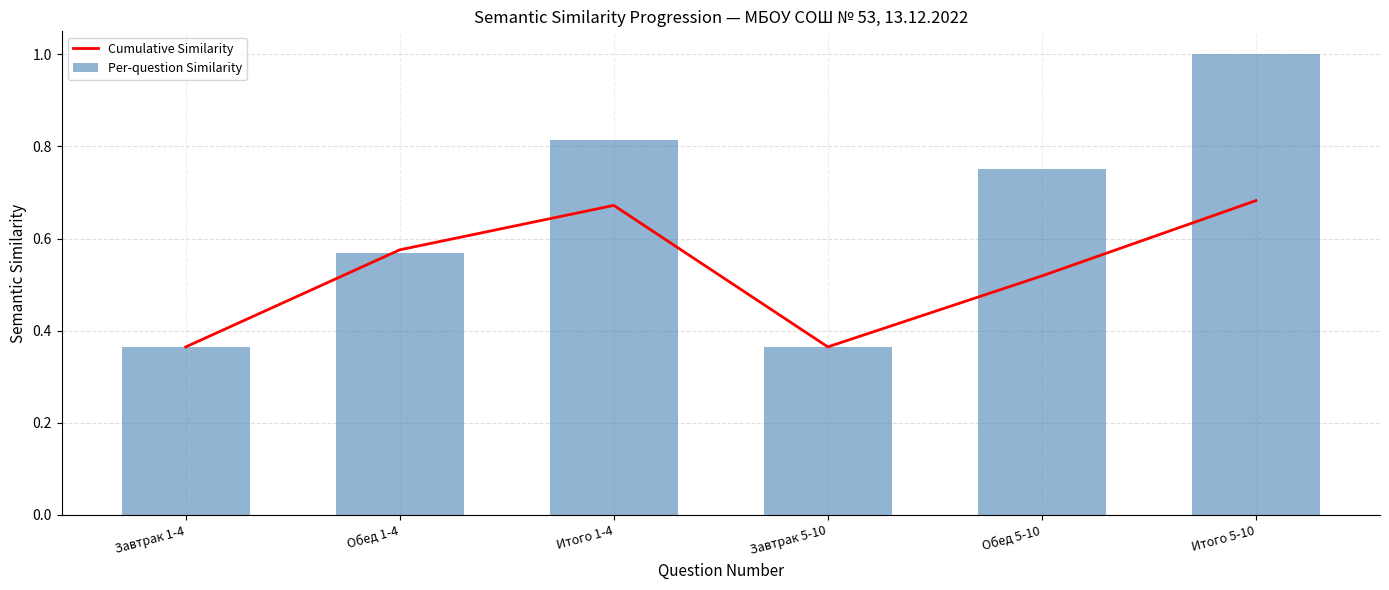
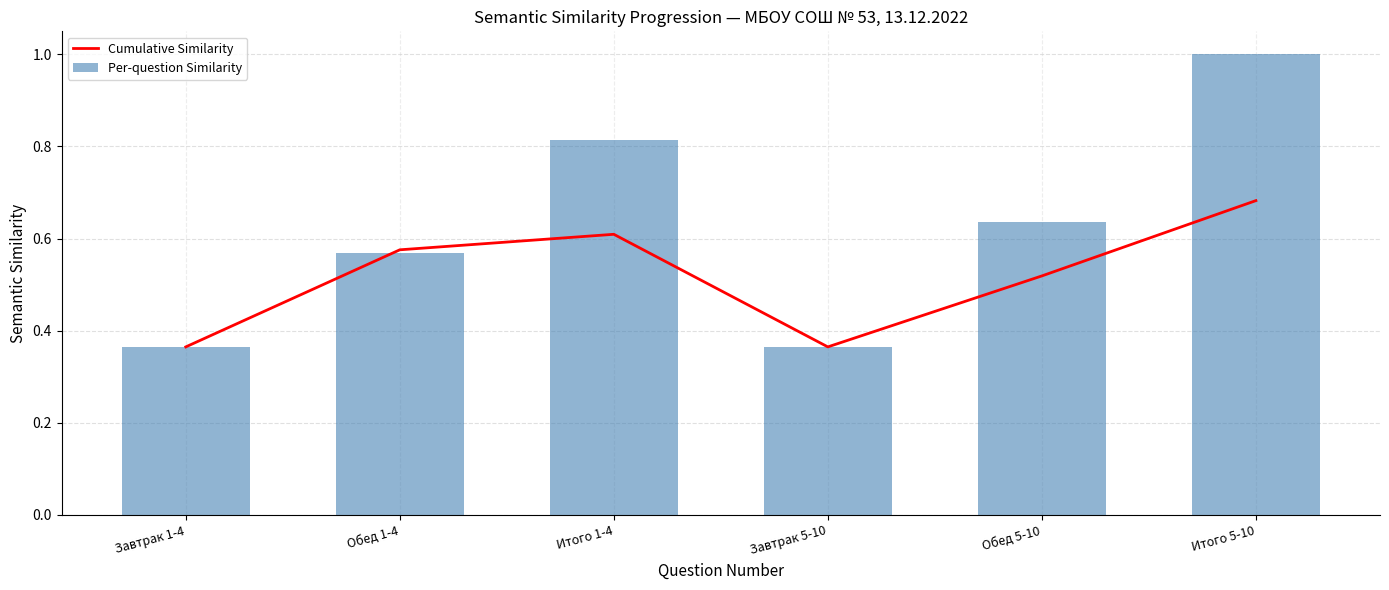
  {
    "Cumulative Similarity": {
      "Завтрак 1-4": 0.36,
      "Обед 1-4": 0.58,
-     "Итого 1-4": 0.67,
+     "Итого 1-4": 0.61,
      "Завтрак 5-10": 0.36,
      "Обед 5-10": 0.52,
      "Итого 5-10": 0.68
    },
    "Per-question Similarity": {
      "Завтрак 1-4": 0.36,
      "Обед 1-4": 0.57,
      "Итого 1-4": 0.81,
      "Завтрак 5-10": 0.36,
-     "Обед 5-10": 0.75,
+     "Обед 5-10": 0.64,
      "Итого 5-10": 1.00
    }
  }
